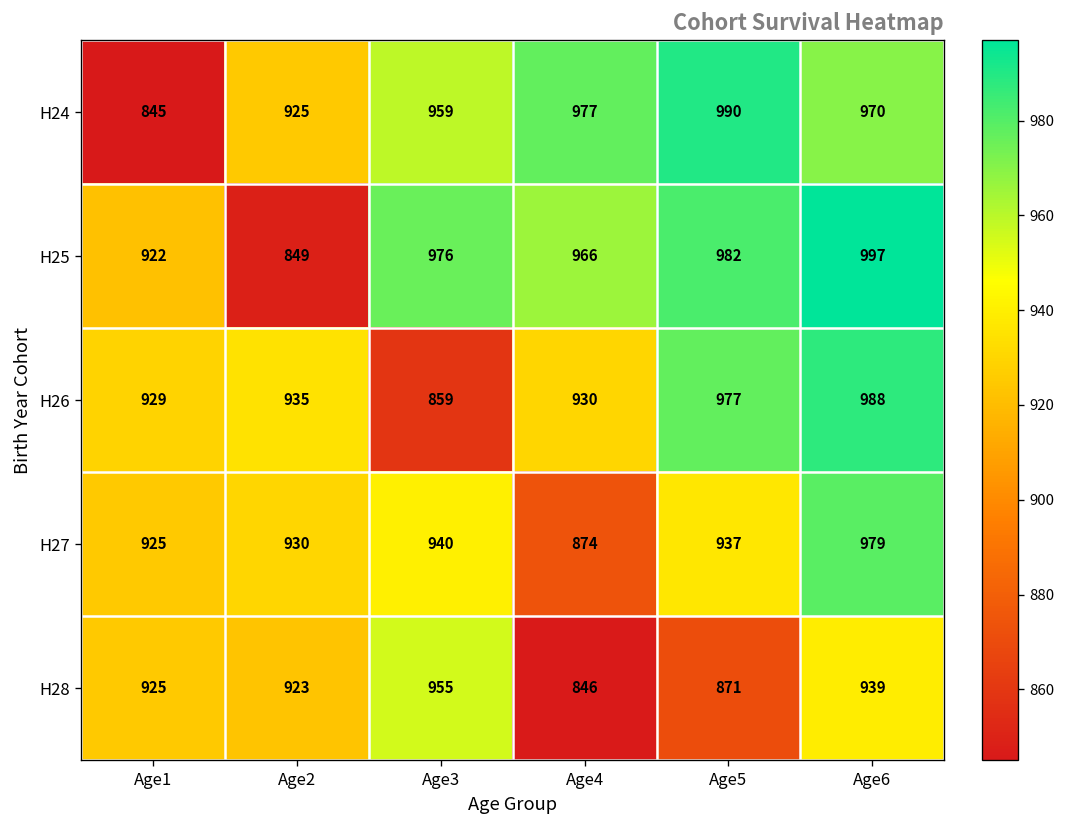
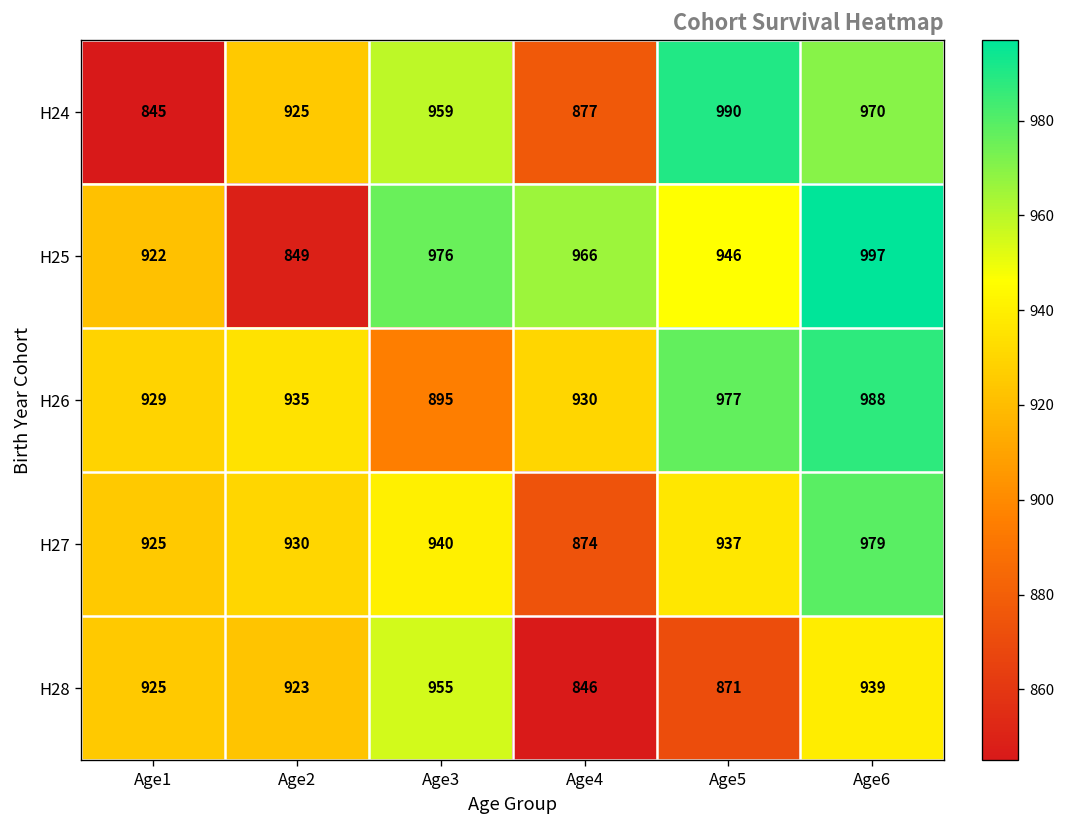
  {
    "H24": {
      "Age1": 845,
      "Age2": 925,
      "Age3": 959,
-     "Age4": 977,
+     "Age4": 877,
      "Age5": 990,
      "Age6": 970
    },
    "H25": {
      "Age1": 922,
      "Age2": 849,
      "Age3": 976,
      "Age4": 966,
-     "Age5": 982,
+     "Age5": 946,
      "Age6": 997
    },
    "H26": {
      "Age1": 929,
      "Age2": 935,
-     "Age3": 859,
+     "Age3": 895,
      "Age4": 930,
      "Age5": 977,
      "Age6": 988
    },
    "H27": {
      "Age1": 925,
      "Age2": 930,
      "Age3": 940,
      "Age4": 874,
      "Age5": 937,
      "Age6": 979
    },
    "H28": {
      "Age1": 925,
      "Age2": 923,
      "Age3": 955,
      "Age4": 846,
      "Age5": 871,
      "Age6": 939
    }
  }
